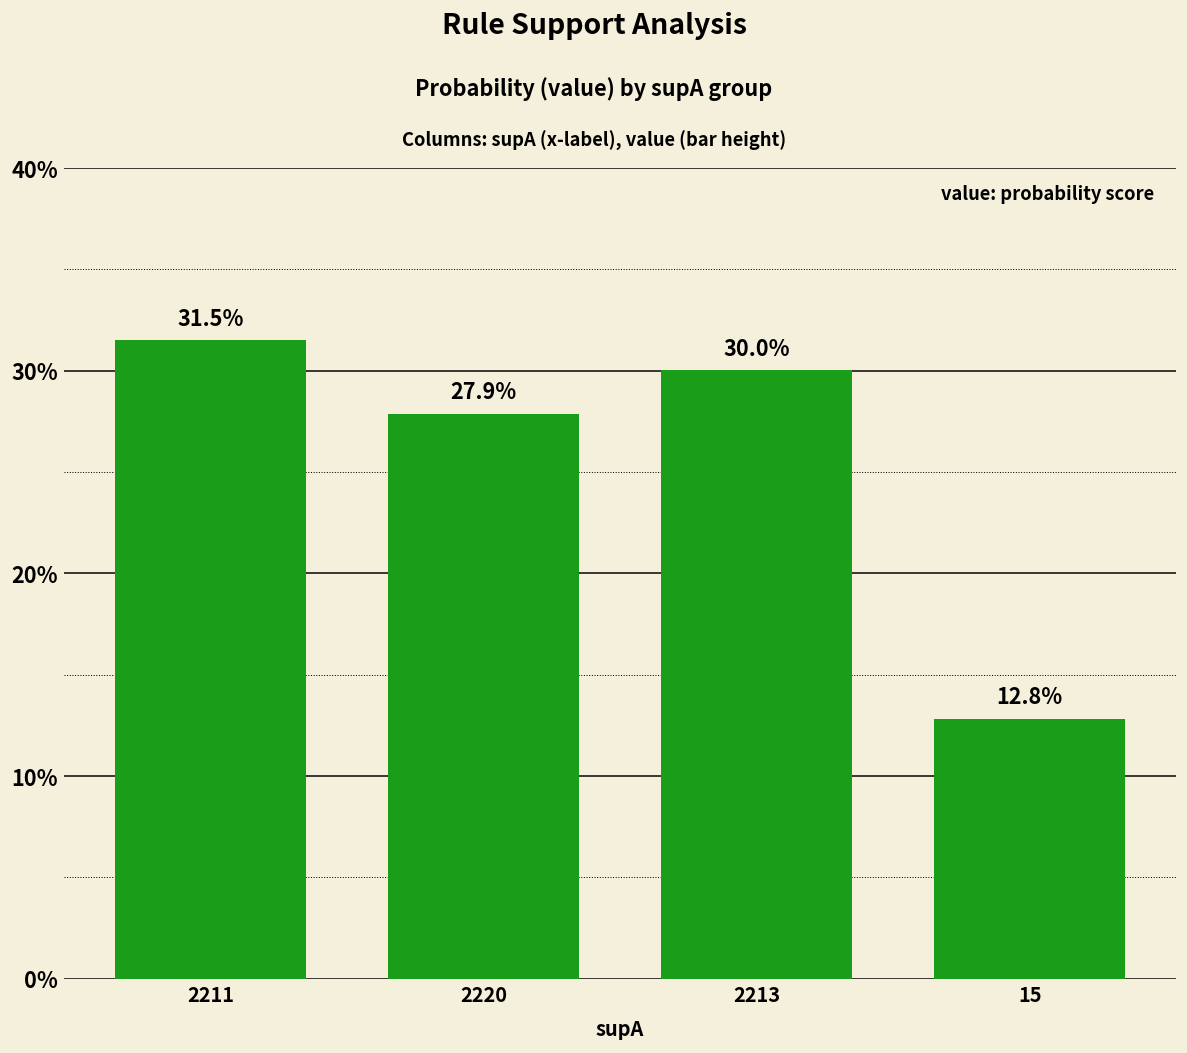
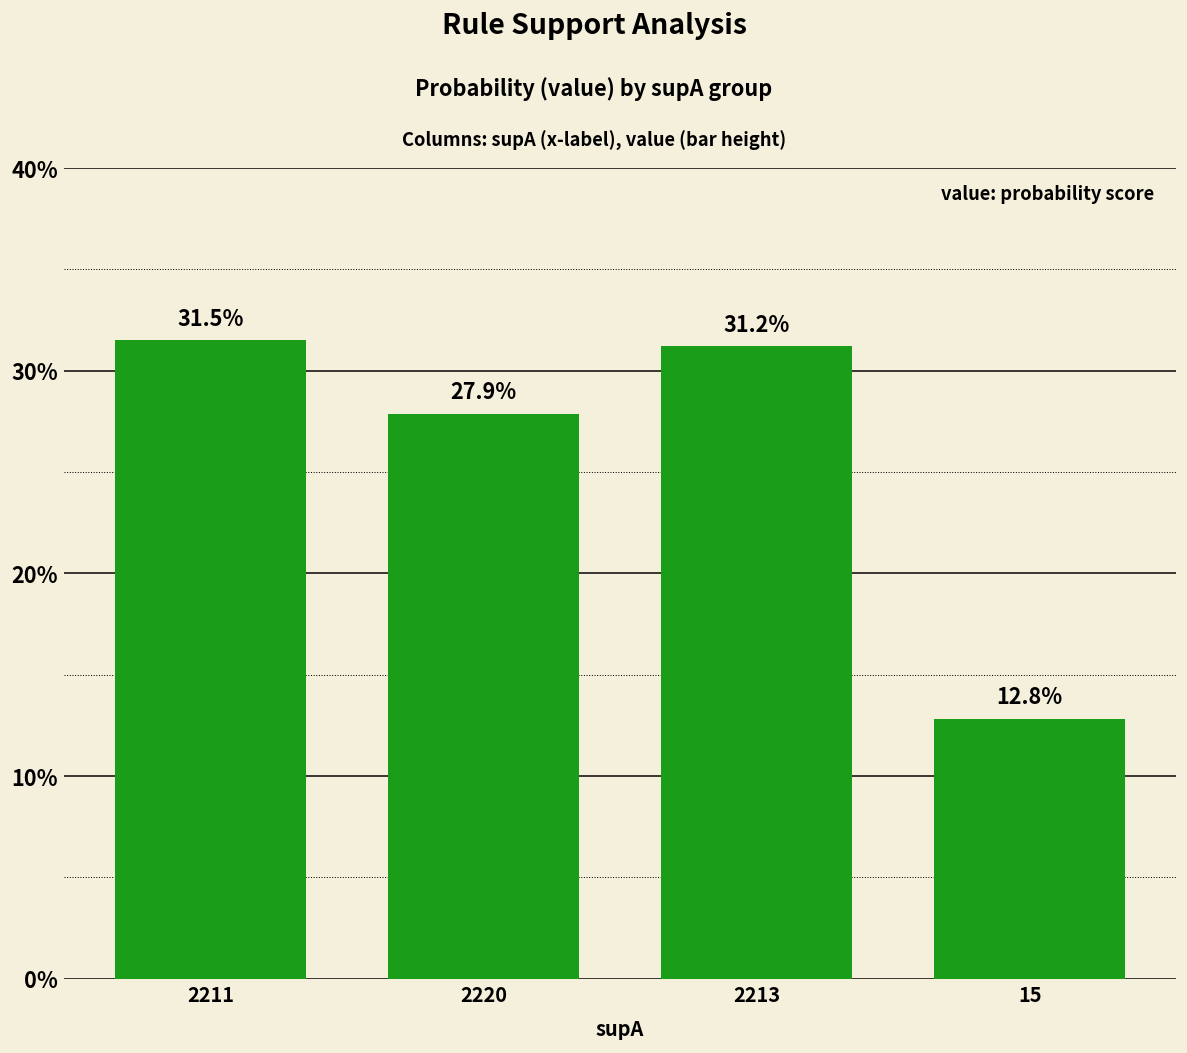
  {
    "2211": "31.5%",
    "2220": "27.9%",
-   "2213": "30.0%",
+   "2213": "31.2%",
    "15": "12.8%"
  }
